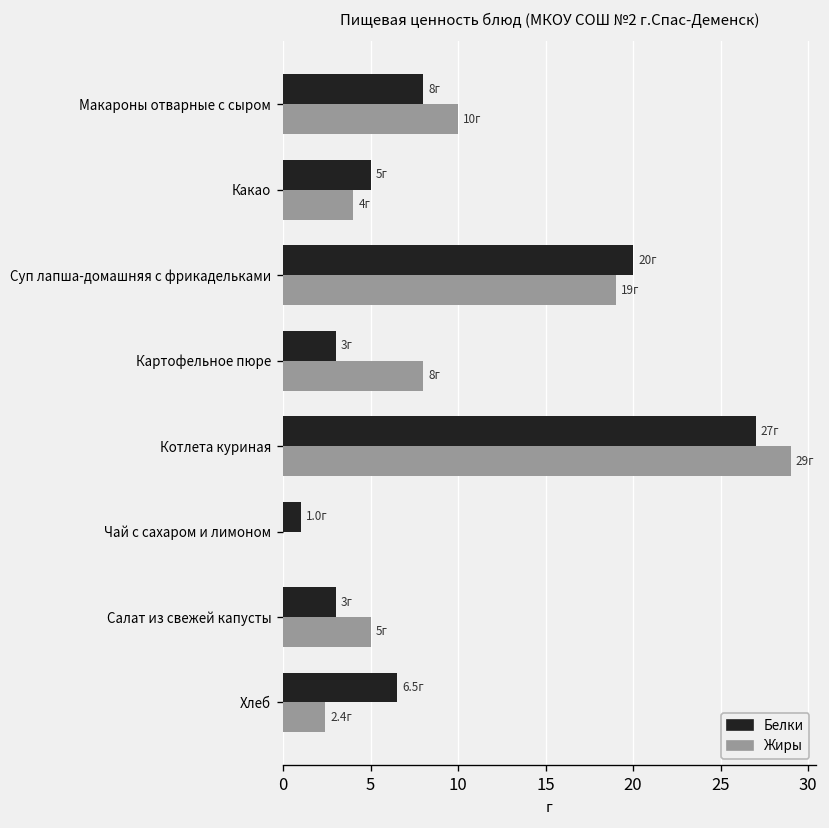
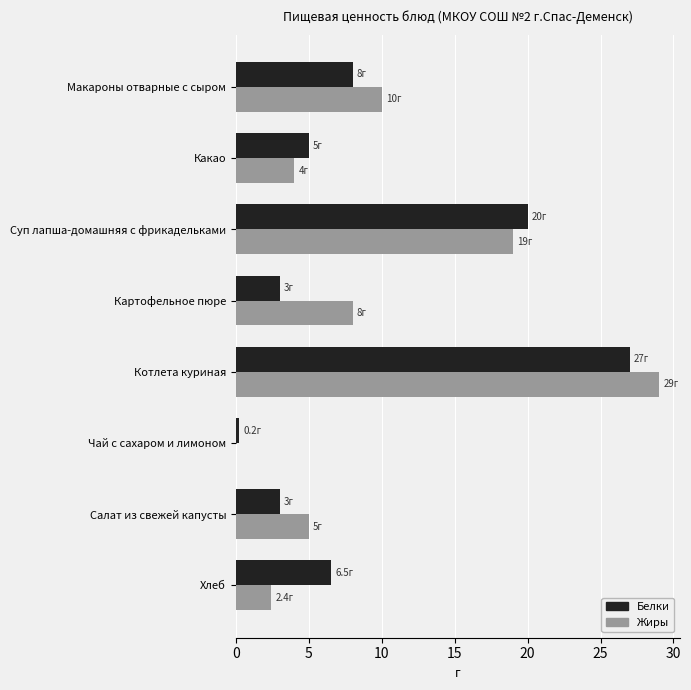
  {
    "Белки": {
      "Макароны отварные с сыром": "8г",
      "Какао": "5г",
      "Суп лапша-домашняя с фрикадельками": "20г",
      "Картофельное пюре": "3г",
      "Котлета куриная": "27г",
-     "Чай с сахаром и лимоном": "1.0г",
+     "Чай с сахаром и лимоном": "0.2г",
      "Салат из свежей капусты": "3г",
      "Хлеб": "6.5г"
    },
    "Жиры": {
      "Макароны отварные с сыром": "10г",
      "Какао": "4г",
      "Суп лапша-домашняя с фрикадельками": "19г",
      "Картофельное пюре": "8г",
      "Котлета куриная": "29г",
      "Салат из свежей капусты": "5г",
      "Хлеб": "2.4г"
    }
  }
